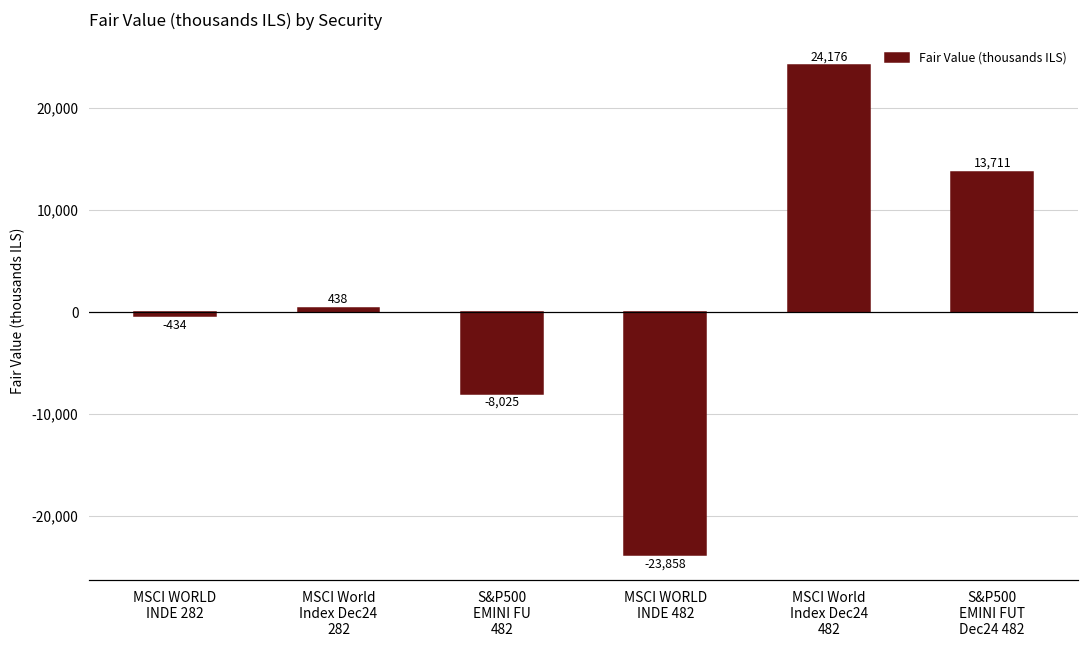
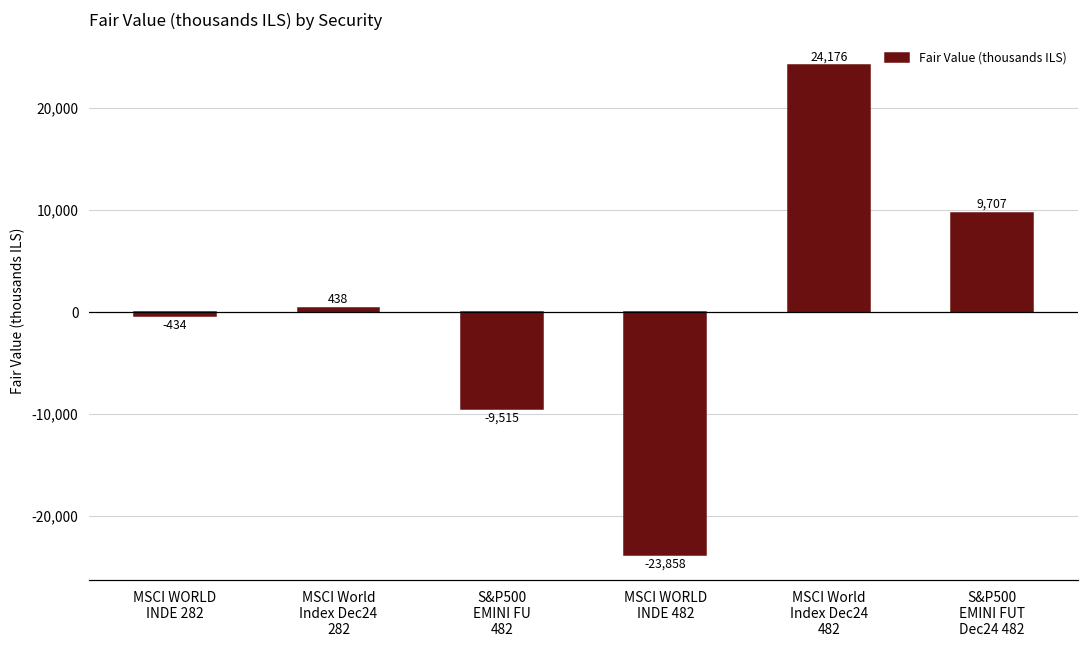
  {
    "MSCI WORLD INDE 282": "-434",
    "MSCI World Index Dec24 282": "438",
-   "S&P500 EMINI FU 482": "-8,025",
+   "S&P500 EMINI FU 482": "-9,515",
    "MSCI WORLD INDE 482": "-23,858",
    "MSCI World Index Dec24 482": "24,176",
-   "S&P500 EMINI FUT Dec24 482": "13,711"
+   "S&P500 EMINI FUT Dec24 482": "9,707"
  }
